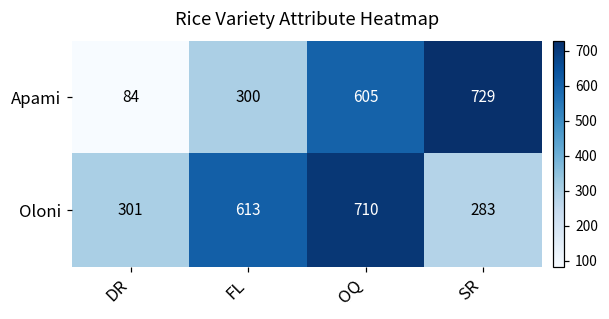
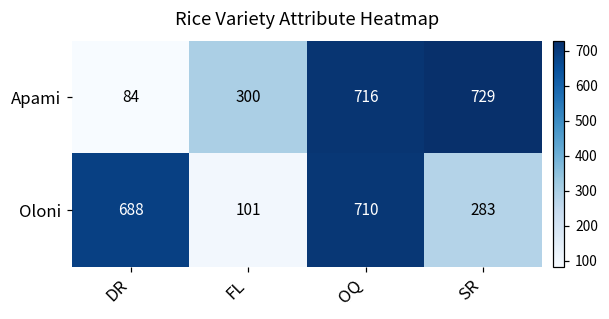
  {
    "Apami": {
      "DR": 84,
      "FL": 300,
-     "OQ": 605,
+     "OQ": 716,
      "SR": 729
    },
    "Oloni": {
-     "DR": 301,
-     "FL": 613,
+     "DR": 688,
+     "FL": 101,
      "OQ": 710,
      "SR": 283
    }
  }
